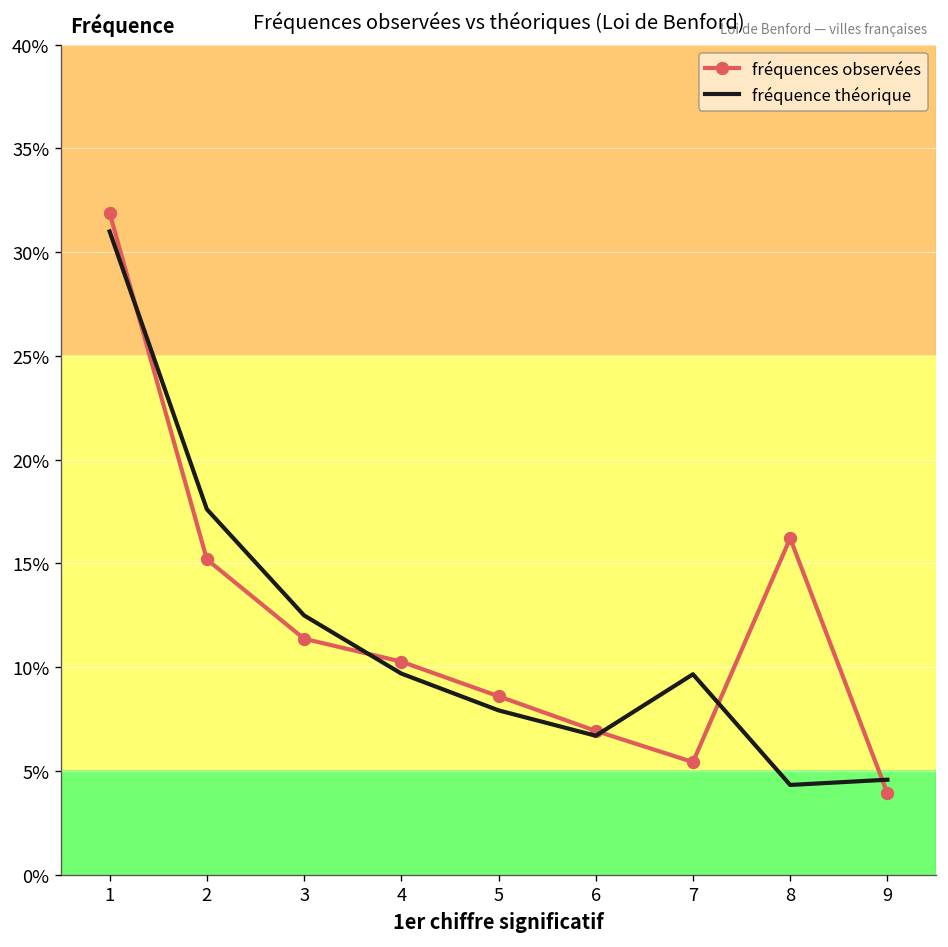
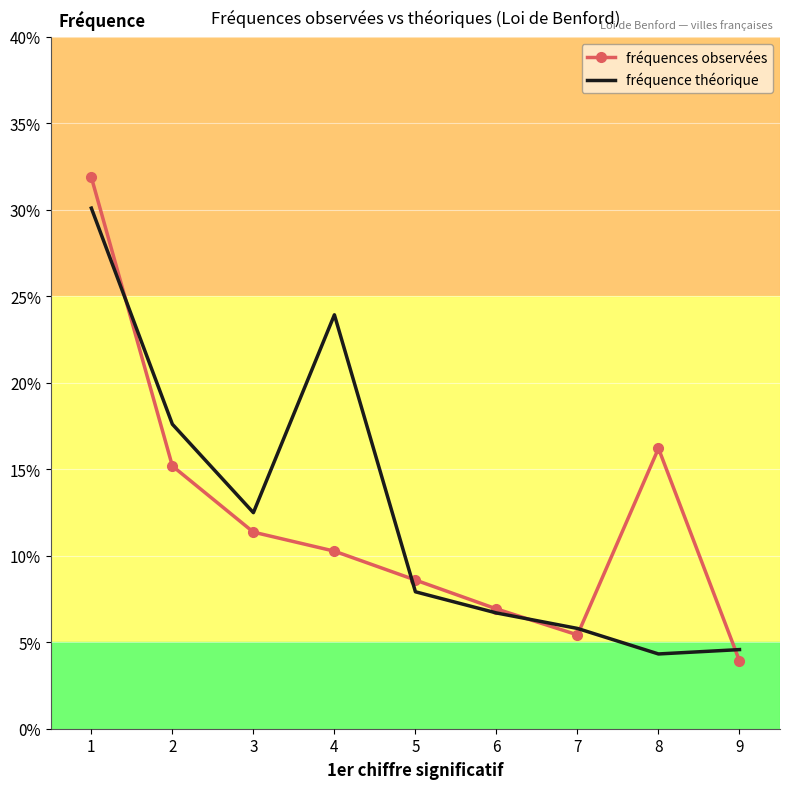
  {
    "fréquences observées": {
      "1": "31.9%",
      "2": "15.2%",
      "3": "11.4%",
      "4": "10.3%",
      "5": "8.6%",
      "6": "6.9%",
      "7": "5.4%",
      "8": "16.2%",
      "9": "3.9%"
    },
    "fréquence théorique": {
-     "1": "31.0%",
+     "1": "30.1%",
      "2": "17.6%",
      "3": "12.5%",
-     "4": "9.7%",
+     "4": "23.9%",
      "5": "7.9%",
      "6": "6.7%",
-     "7": "9.7%",
+     "7": "5.8%",
      "8": "4.3%",
      "9": "4.6%"
    }
  }
